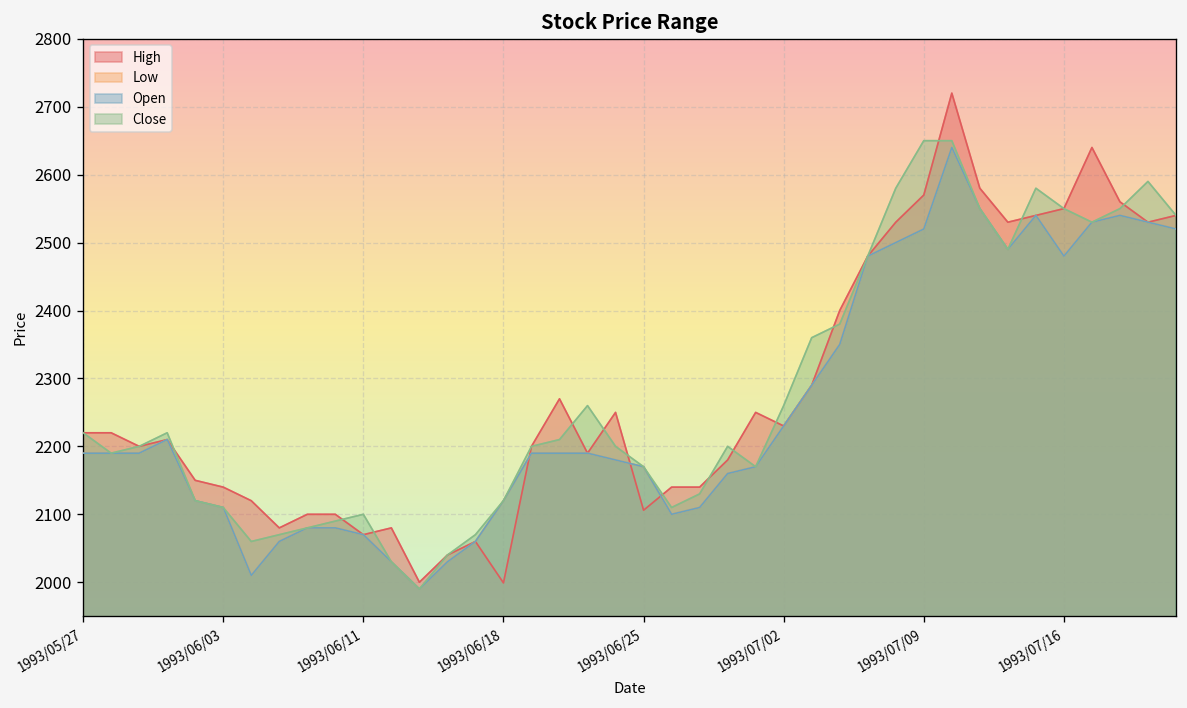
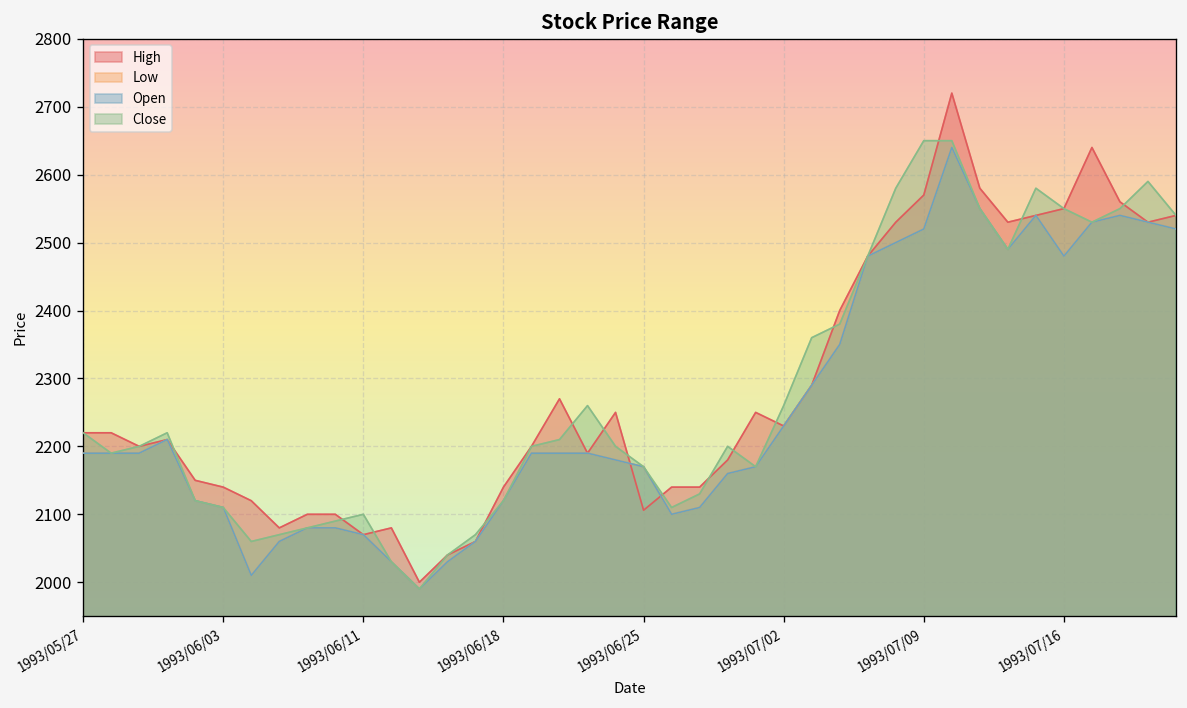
  {
    "High": {
      "1993/06/03": 2140,
-     "1993/06/18": 2000,
+     "1993/06/18": 2140,
      "1993/06/25": 2110,
      "1993/07/09": 2570
    }
  }
